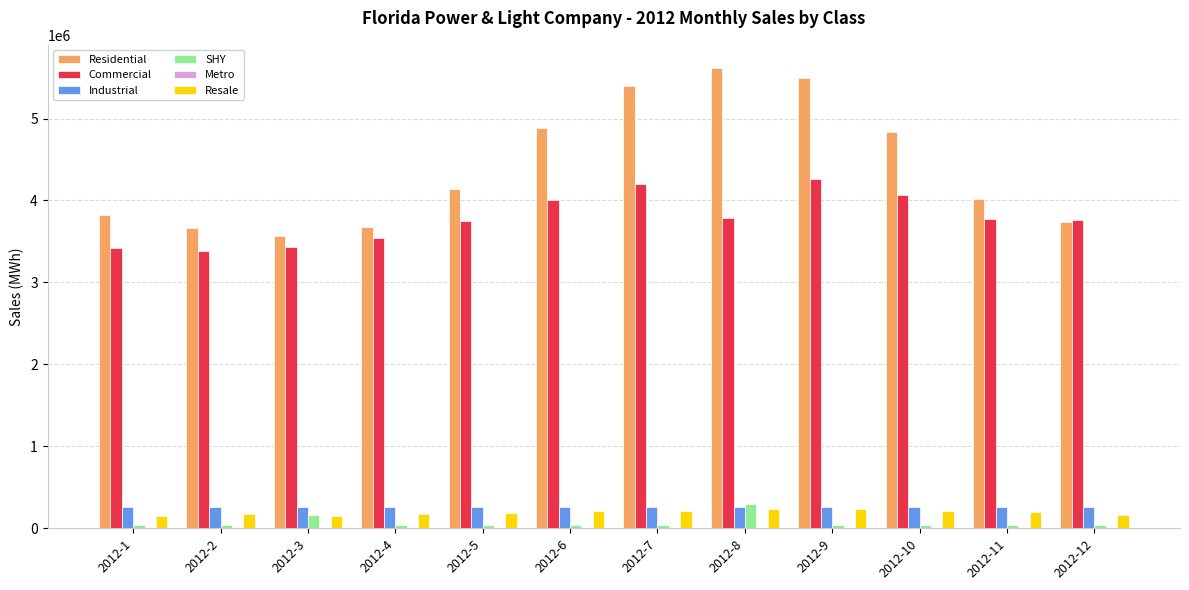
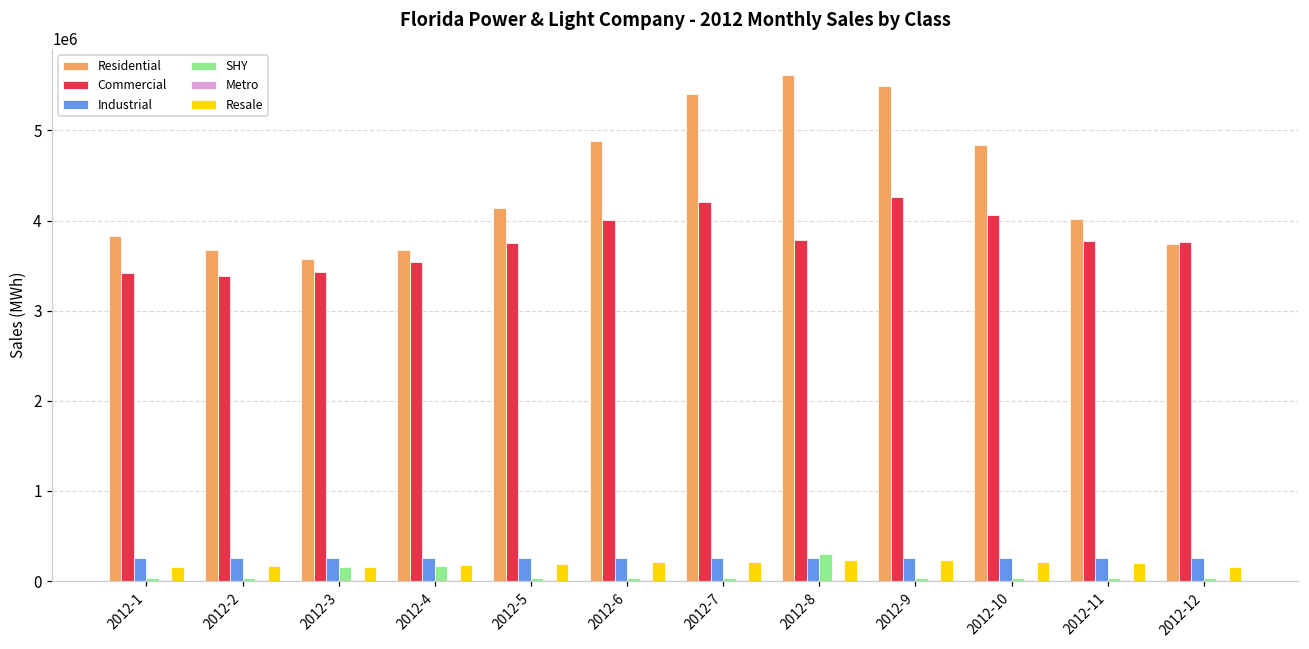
  {
    "Residential": {
      "2012-1": 3800000,
      "2012-2": 3700000,
      "2012-3": 3600000,
      "2012-4": 3700000,
      "2012-5": 4100000,
      "2012-6": 4900000,
      "2012-7": 5400000,
      "2012-8": 5600000,
      "2012-9": 5500000,
      "2012-10": 4800000,
      "2012-11": 4000000,
      "2012-12": 3700000
    },
    "Commercial": {
      "2012-1": 3400000,
      "2012-2": 3400000,
      "2012-3": 3400000,
      "2012-4": 3500000,
      "2012-5": 3700000,
      "2012-6": 4000000,
      "2012-7": 4200000,
      "2012-8": 3800000,
      "2012-9": 4300000,
      "2012-10": 4100000,
      "2012-11": 3800000,
      "2012-12": 3800000
    },
    "Industrial": {
      "2012-1": 300000,
      "2012-2": 300000,
      "2012-3": 300000,
      "2012-4": 300000,
      "2012-5": 300000,
      "2012-6": 300000,
      "2012-7": 300000,
      "2012-8": 300000,
      "2012-9": 300000,
      "2012-10": 300000,
      "2012-11": 300000,
      "2012-12": 300000
    },
    "SHY": {
      "2012-1": 0,
      "2012-2": 0,
      "2012-3": 200000,
-     "2012-4": 0,
+     "2012-4": 200000,
      "2012-5": 0,
      "2012-6": 0,
      "2012-7": 0,
      "2012-8": 300000,
      "2012-9": 0,
      "2012-10": 0,
      "2012-11": 0,
      "2012-12": 0
    },
    "Resale": {
      "2012-1": 200000,
      "2012-2": 200000,
      "2012-3": 200000,
      "2012-4": 200000,
      "2012-5": 200000,
      "2012-6": 200000,
      "2012-7": 200000,
      "2012-8": 200000,
      "2012-9": 200000,
      "2012-10": 200000,
      "2012-11": 200000,
      "2012-12": 200000
    }
  }
